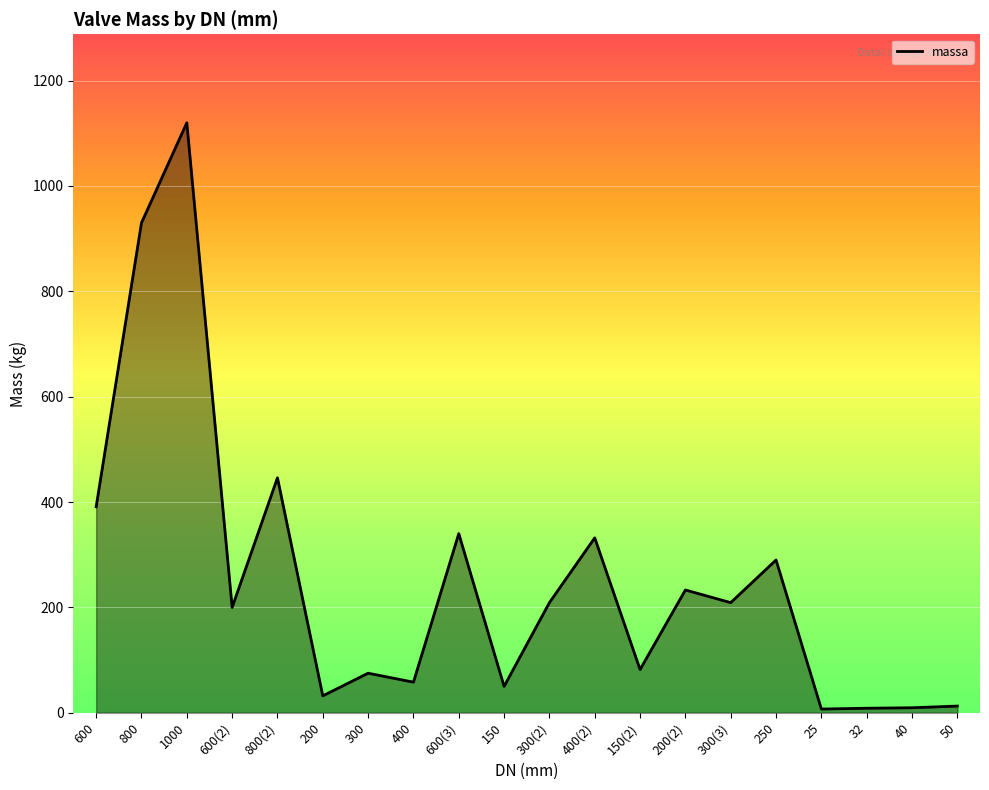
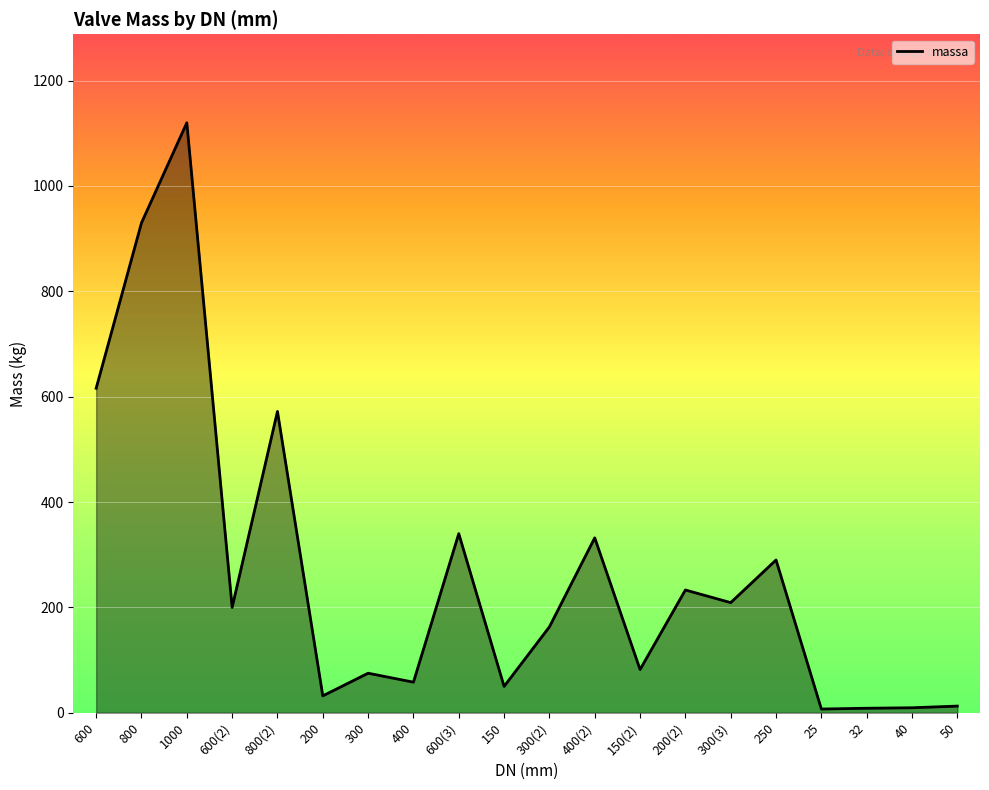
  {
-   "600": 390,
+   "600": 620,
    "800": 930,
    "1000": 1120,
    "600(2)": 200,
-   "800(2)": 450,
+   "800(2)": 570,
    "200": 30,
    "300": 80,
    "400": 60,
    "600(3)": 340,
    "150": 50,
-   "300(2)": 210,
+   "300(2)": 160,
    "400(2)": 330,
    "150(2)": 80,
    "200(2)": 230,
    "300(3)": 210,
    "250": 290,
    "25": 10,
    "32": 10,
    "40": 10,
    "50": 10
  }
